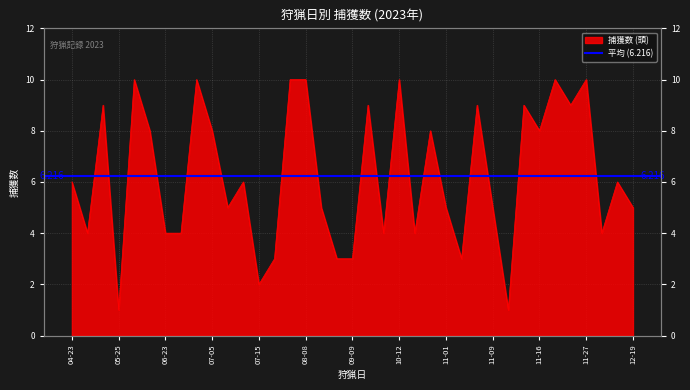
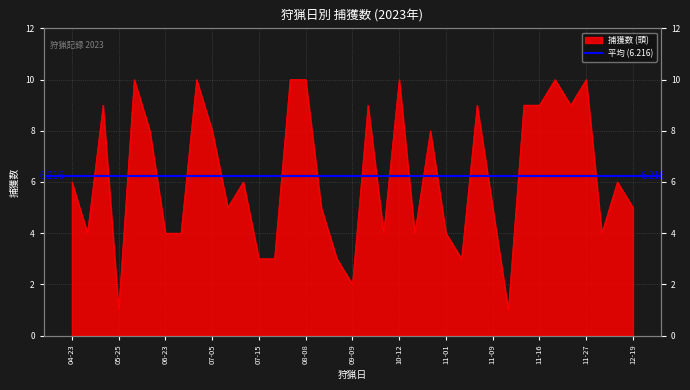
  {
    "05-25": 1,
    "06-23": 4,
    "07-05": 8,
-   "07-15": 2,
+   "07-15": 3,
    "08-08": 10,
-   "09-09": 3,
+   "09-09": 2,
    "10-12": 10,
-   "11-01": 5,
+   "11-01": 4,
    "11-09": 5,
-   "11-16": 8,
+   "11-16": 9,
    "11-27": 10,
    "12-19": 5
  }
